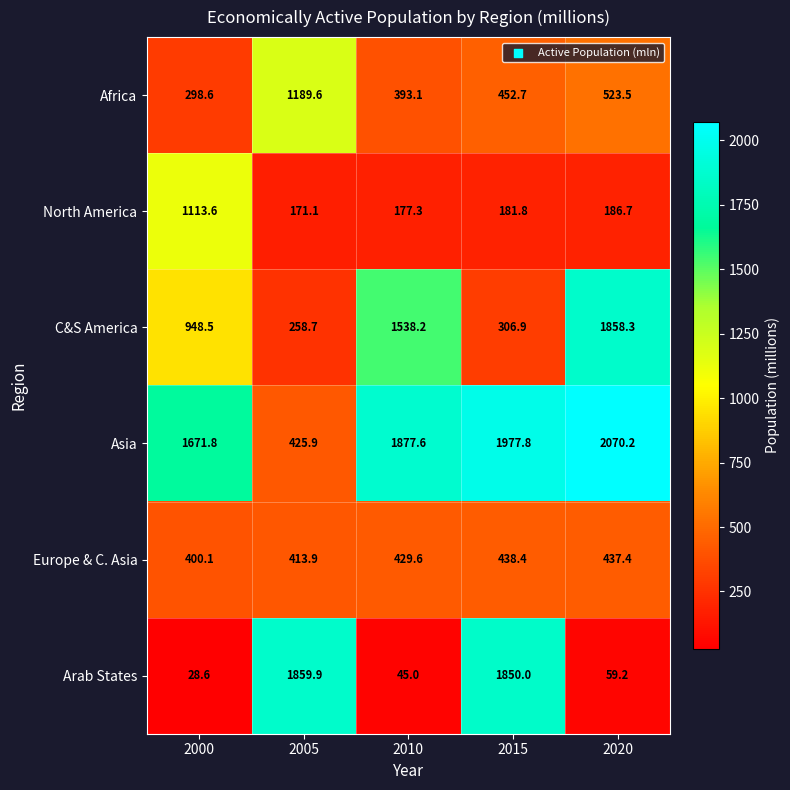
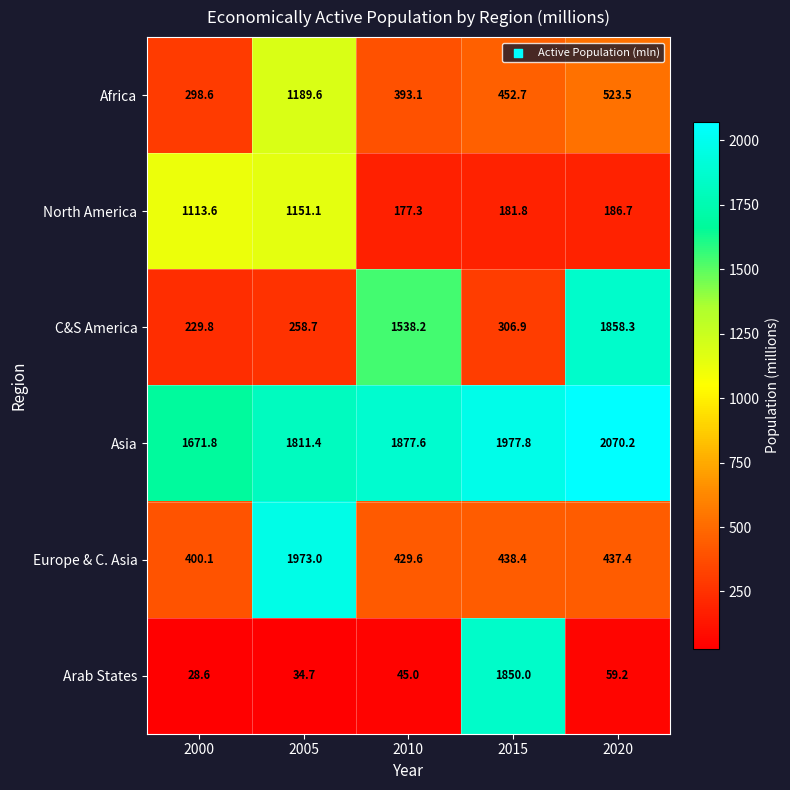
  {
    "Africa": {
      "2000": 298.6,
      "2005": 1189.6,
      "2010": 393.1,
      "2015": 452.7,
      "2020": 523.5
    },
    "North America": {
      "2000": 1113.6,
-     "2005": 171.1,
+     "2005": 1151.1,
      "2010": 177.3,
      "2015": 181.8,
      "2020": 186.7
    },
    "C&S America": {
-     "2000": 948.5,
+     "2000": 229.8,
      "2005": 258.7,
      "2010": 1538.2,
      "2015": 306.9,
      "2020": 1858.3
    },
    "Asia": {
      "2000": 1671.8,
-     "2005": 425.9,
+     "2005": 1811.4,
      "2010": 1877.6,
      "2015": 1977.8,
      "2020": 2070.2
    },
    "Europe & C. Asia": {
      "2000": 400.1,
-     "2005": 413.9,
+     "2005": 1973.0,
      "2010": 429.6,
      "2015": 438.4,
      "2020": 437.4
    },
    "Arab States": {
      "2000": 28.6,
-     "2005": 1859.9,
+     "2005": 34.7,
      "2010": 45.0,
      "2015": 1850.0,
      "2020": 59.2
    }
  }
